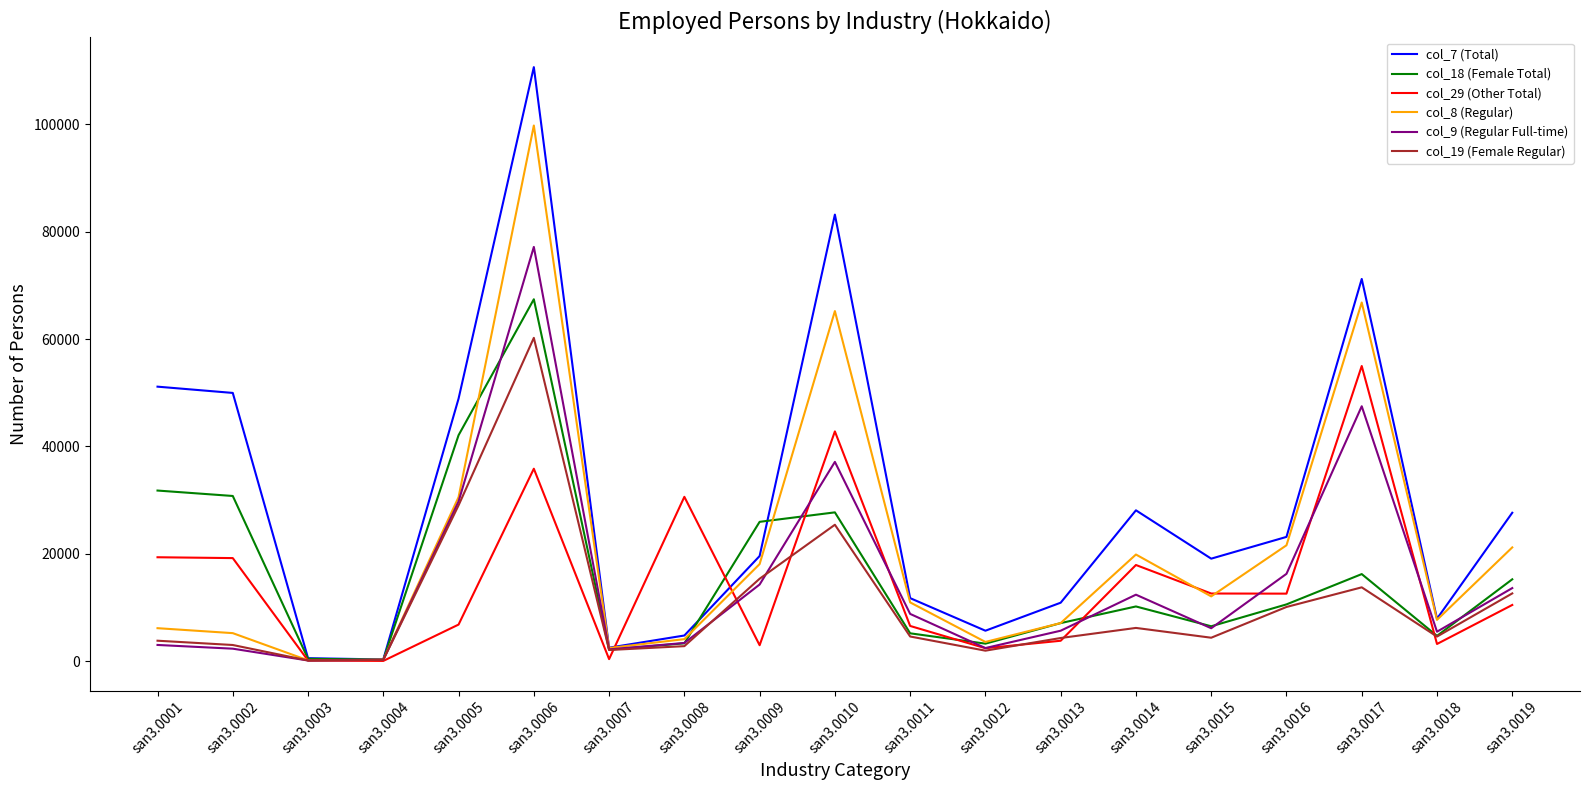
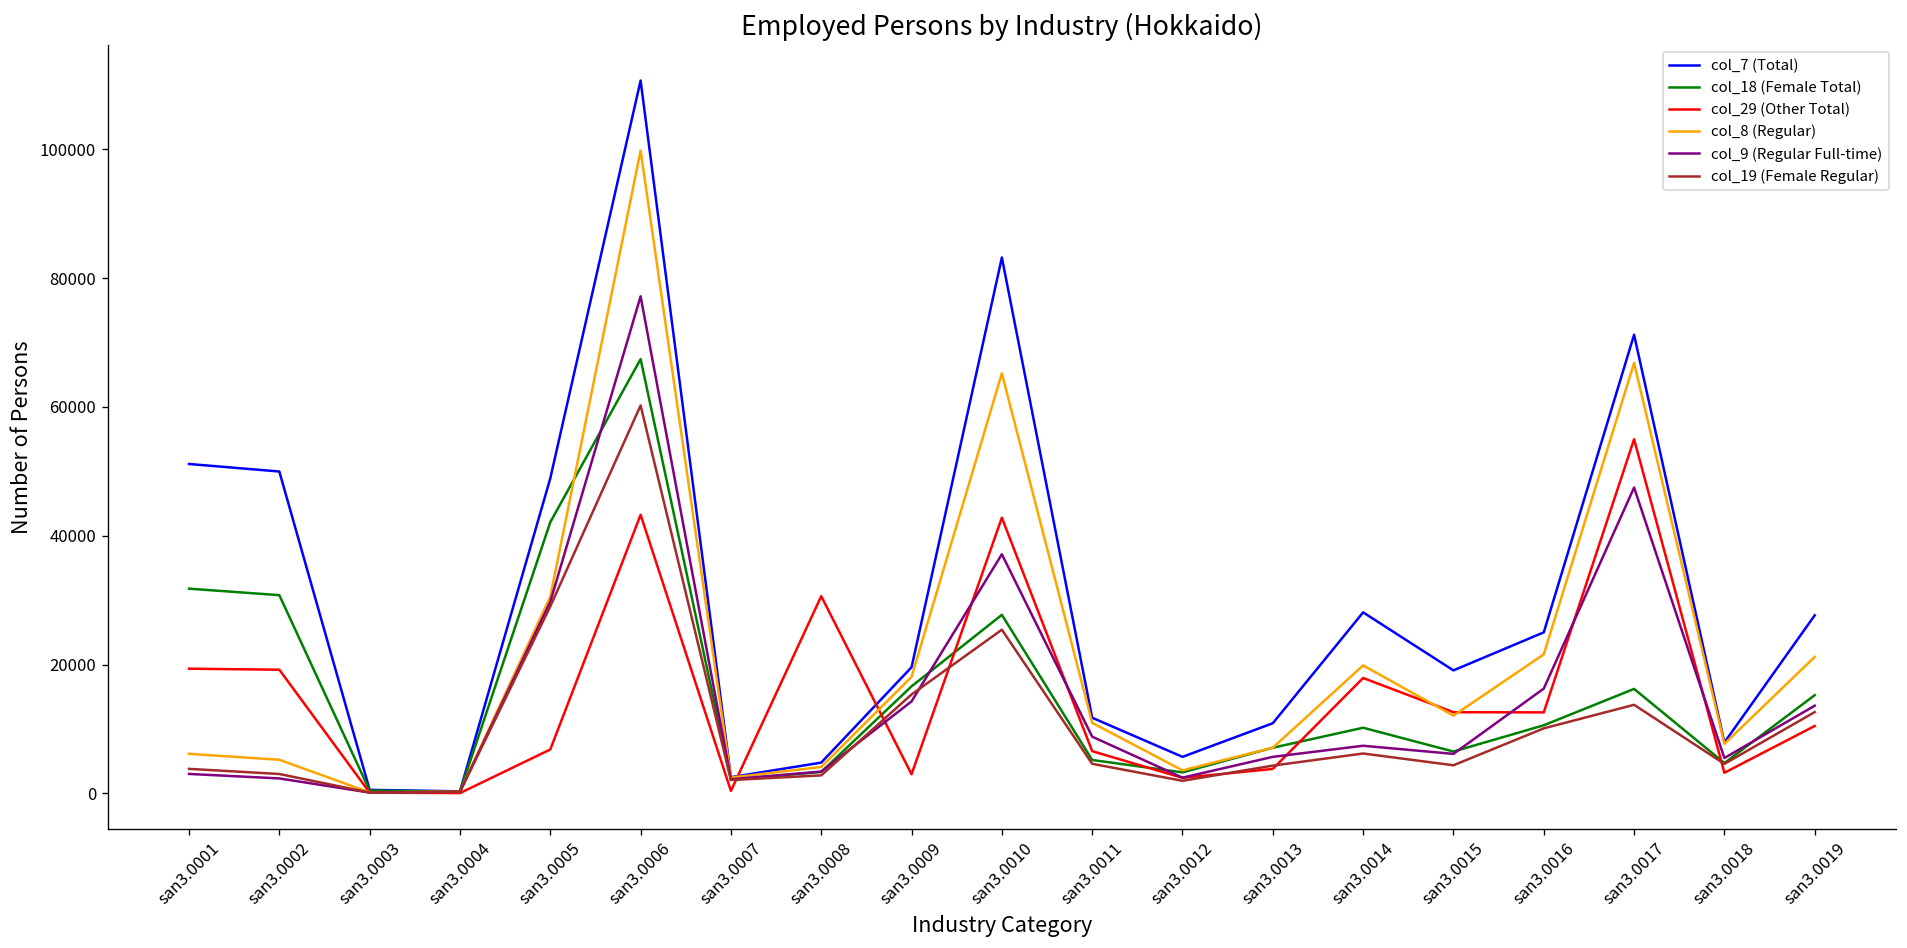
  {
    "col_7 (Total)": {
      "san3.0001": 51000,
      "san3.0002": 50000,
      "san3.0005": 49000,
      "san3.0006": 111000,
      "san3.0008": 5000,
      "san3.0009": 20000,
      "san3.0010": 83000,
      "san3.0011": 12000,
      "san3.0012": 6000,
      "san3.0013": 11000,
      "san3.0014": 28000,
      "san3.0015": 19000,
-     "san3.0016": 23000,
+     "san3.0016": 25000,
      "san3.0017": 71000,
      "san3.0019": 28000
    },
    "col_18 (Female Total)": {
      "san3.0001": 32000,
      "san3.0002": 31000,
      "san3.0005": 42000,
      "san3.0006": 67000,
-     "san3.0009": 26000,
+     "san3.0009": 17000,
      "san3.0010": 28000,
      "san3.0011": 5000,
      "san3.0014": 10000,
      "san3.0016": 11000,
      "san3.0017": 16000,
      "san3.0019": 15000
    },
    "col_29 (Other Total)": {
      "san3.0001": 19000,
      "san3.0002": 19000,
      "san3.0005": 7000,
-     "san3.0006": 36000,
+     "san3.0006": 43000,
      "san3.0007": 0,
      "san3.0008": 31000,
      "san3.0009": 3000,
      "san3.0010": 43000,
      "san3.0011": 7000,
      "san3.0013": 4000,
      "san3.0014": 18000,
      "san3.0015": 13000,
      "san3.0016": 13000,
      "san3.0017": 55000,
      "san3.0018": 3000,
      "san3.0019": 10000
    },
    "col_8 (Regular)": {
      "san3.0001": 6000,
      "san3.0002": 5000,
      "san3.0005": 31000,
      "san3.0006": 100000,
      "san3.0008": 4000,
      "san3.0009": 18000,
      "san3.0010": 65000,
      "san3.0011": 11000,
      "san3.0014": 20000,
      "san3.0015": 12000,
      "san3.0016": 22000,
      "san3.0017": 67000,
      "san3.0019": 21000
    },
    "col_9 (Regular Full-time)": {
      "san3.0001": 3000,
      "san3.0002": 2000,
      "san3.0005": 30000,
      "san3.0006": 77000,
      "san3.0009": 14000,
      "san3.0010": 37000,
      "san3.0011": 9000,
      "san3.0013": 6000,
-     "san3.0014": 12000,
+     "san3.0014": 7000,
      "san3.0016": 16000,
      "san3.0017": 47000,
      "san3.0018": 5000,
      "san3.0019": 14000
    },
    "col_19 (Female Regular)": {
      "san3.0001": 4000,
      "san3.0002": 3000,
      "san3.0005": 29000,
      "san3.0006": 60000,
      "san3.0008": 3000,
      "san3.0009": 15000,
      "san3.0010": 25000,
      "san3.0011": 5000,
      "san3.0013": 4000,
      "san3.0014": 6000,
      "san3.0015": 4000,
      "san3.0016": 10000,
      "san3.0017": 14000,
      "san3.0019": 13000
    }
  }
